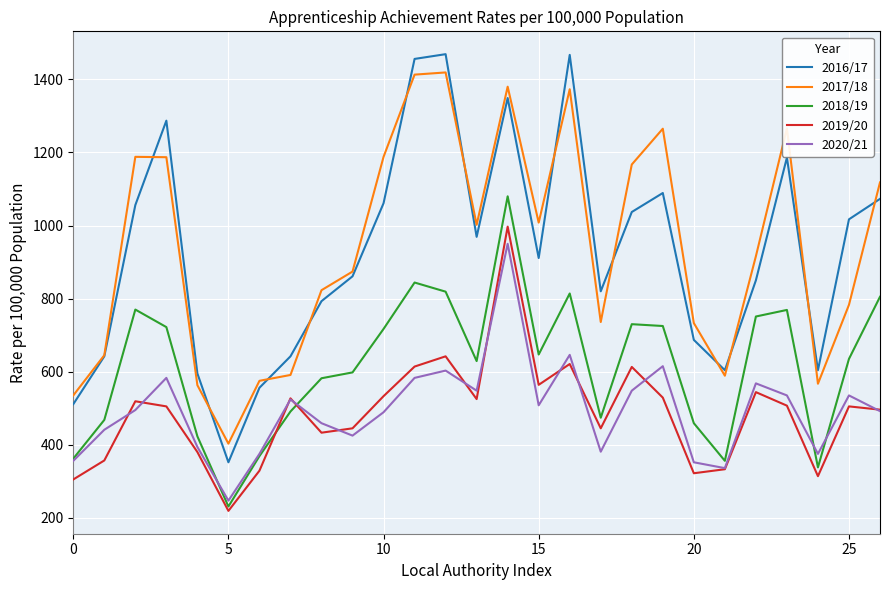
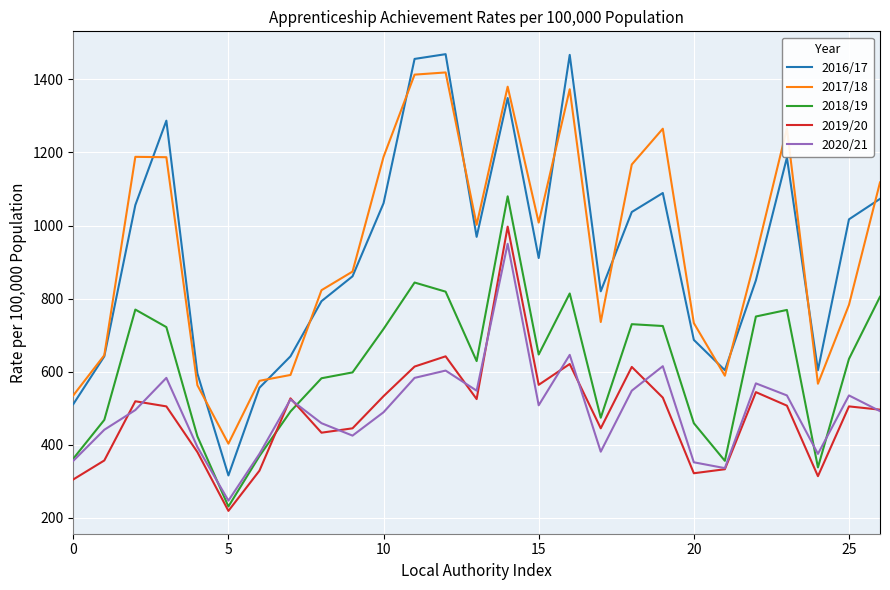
  {
    "2016/17": {
      "0": 510,
-     "5": 350,
+     "5": 320,
      "10": 1060,
      "15": 910,
      "20": 690,
      "25": 1020
    },
    "2017/18": {
      "0": 540,
      "5": 400,
      "10": 1190,
      "15": 1010,
      "20": 730,
      "25": 780
    },
    "2018/19": {
      "5": 230,
      "10": 720,
      "15": 650,
      "20": 460,
      "25": 640
    },
    "2019/20": {
      "0": 310,
      "5": 220,
      "10": 530,
      "15": 560,
      "20": 320,
      "25": 510
    },
    "2020/21": {
      "5": 250,
      "10": 490,
      "15": 510,
      "20": 350,
      "25": 540
    }
  }
